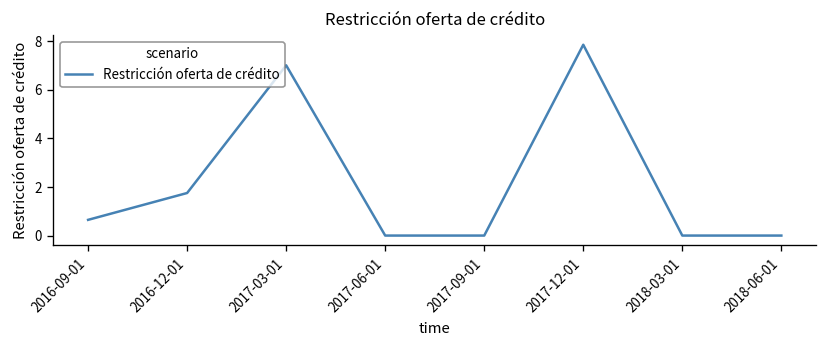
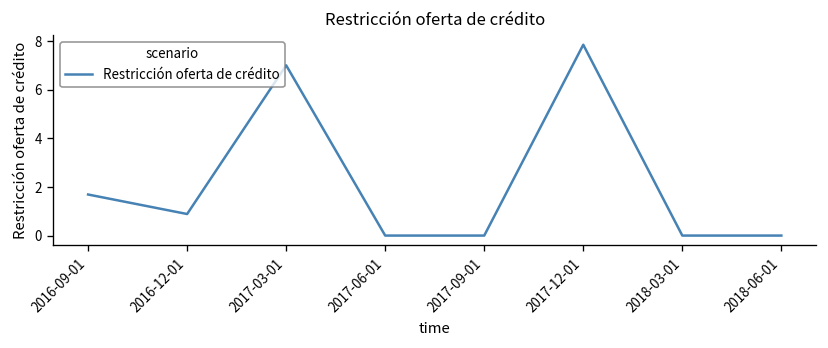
  {
-   "2016-09-01": 0.6,
-   "2016-12-01": 1.8,
+   "2016-09-01": 1.7,
+   "2016-12-01": 0.9,
    "2017-03-01": 7.0,
    "2017-06-01": 0.0,
    "2017-09-01": 0.0,
    "2017-12-01": 7.9,
    "2018-03-01": 0.0,
    "2018-06-01": 0.0
  }
